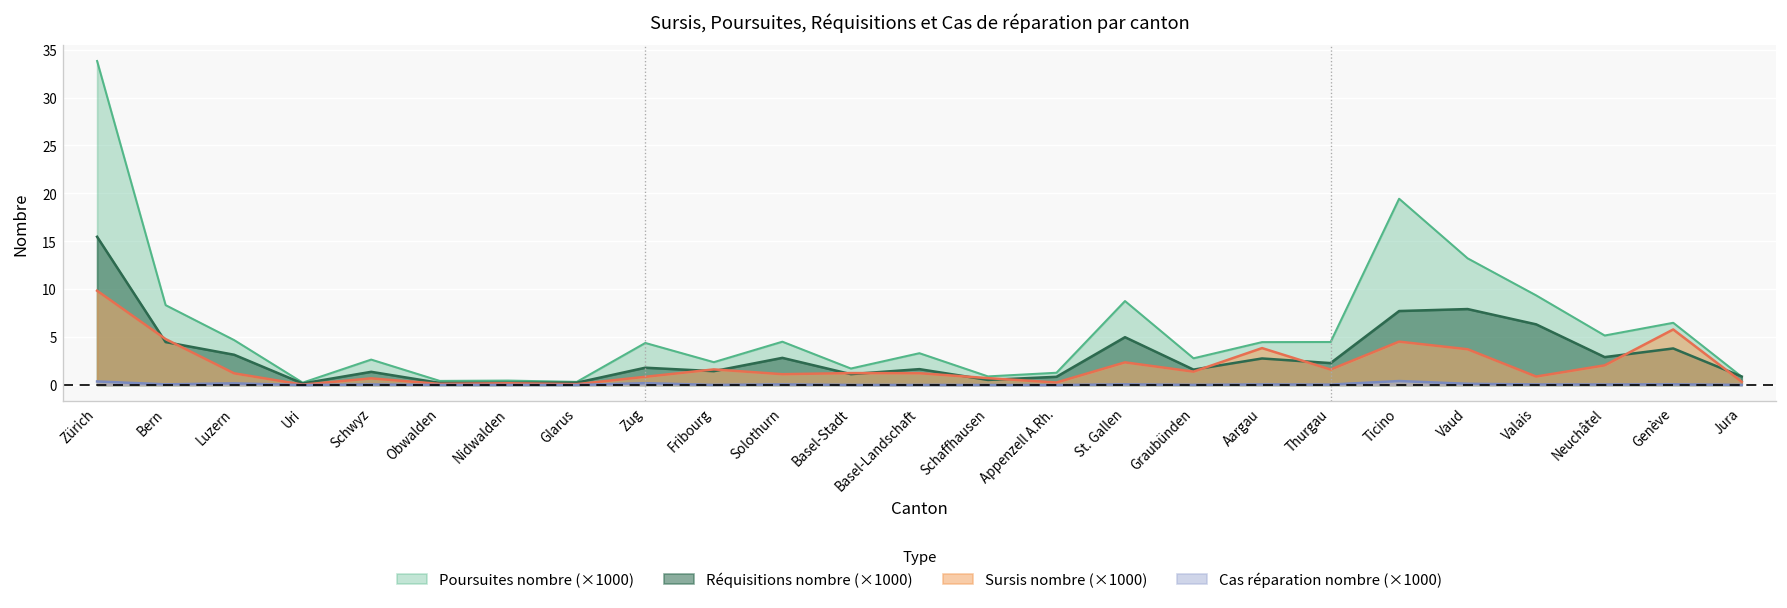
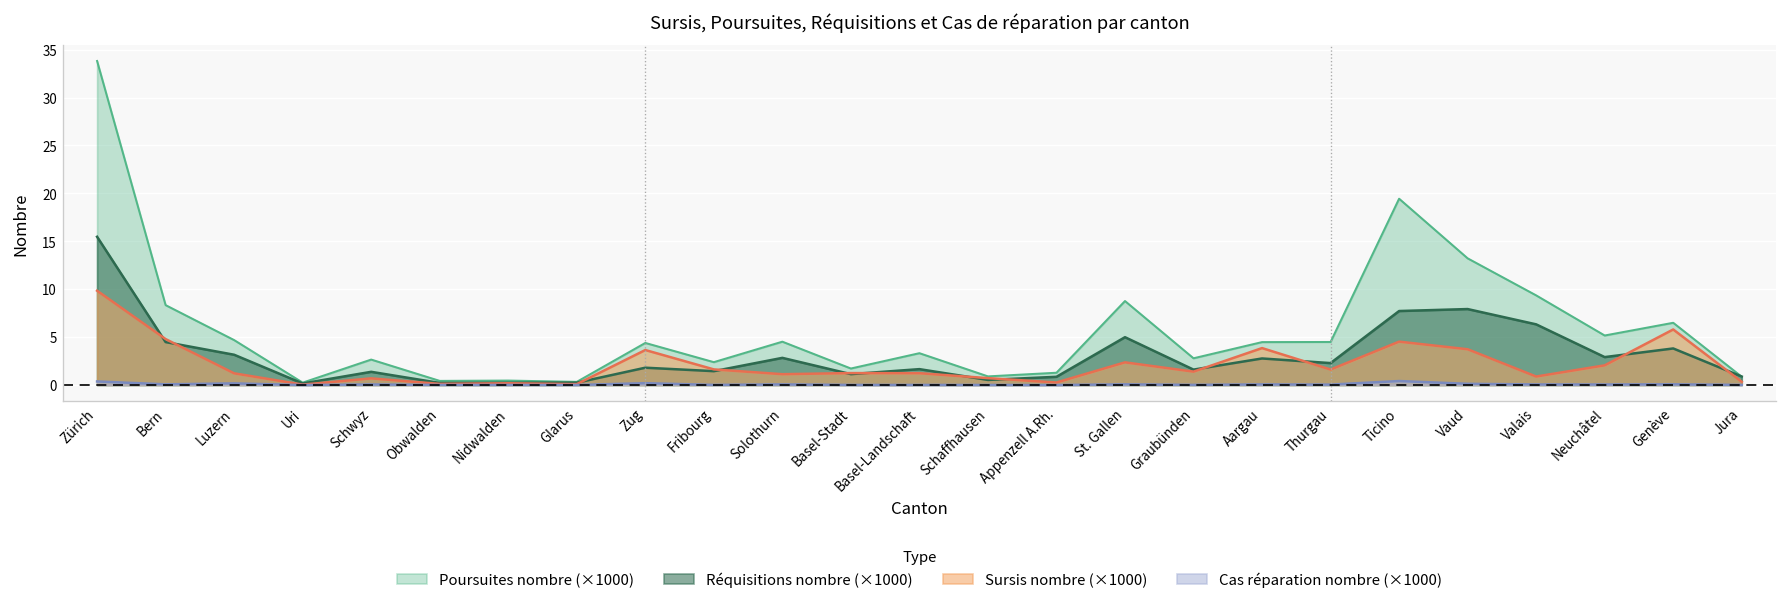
  {
    "Réquisitions nombre (×1000)": {
      "Zürich": 15,
      "Luzern": 3,
      "Schwyz": 1,
      "Zug": 2,
      "Solothurn": 3,
      "Basel-Landschaft": 2,
      "Appenzell A.Rh.": 1,
      "St. Gallen": 5,
      "Aargau": 3,
      "Thurgau": 2,
      "Ticino": 8,
      "Vaud": 8,
      "Valais": 6,
      "Neuchâtel": 3,
      "Genève": 4
    },
    "Sursis nombre (×1000)": {
      "Zürich": 10,
      "Luzern": 1,
      "Schwyz": 1,
-     "Zug": 1,
+     "Zug": 4,
      "Solothurn": 1,
      "Basel-Landschaft": 1,
      "St. Gallen": 2,
      "Aargau": 4,
      "Thurgau": 2,
      "Ticino": 5,
      "Vaud": 4,
      "Valais": 1,
      "Neuchâtel": 2,
      "Genève": 6,
      "Jura": 0
    }
  }
